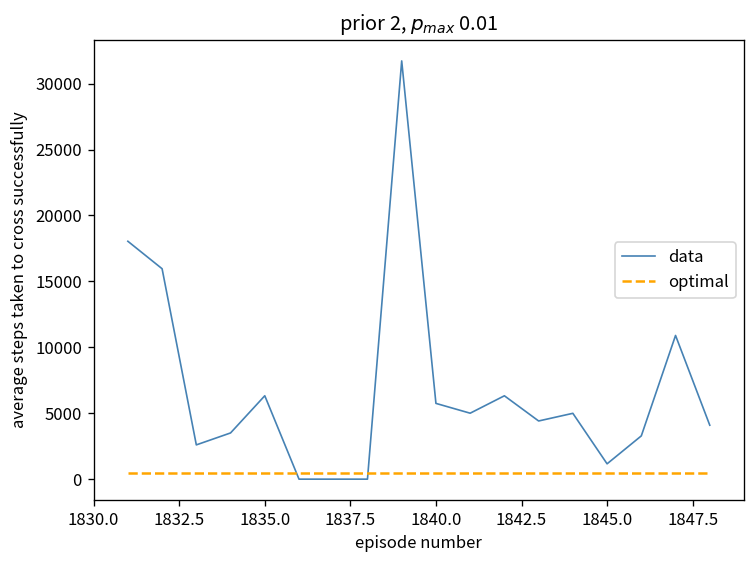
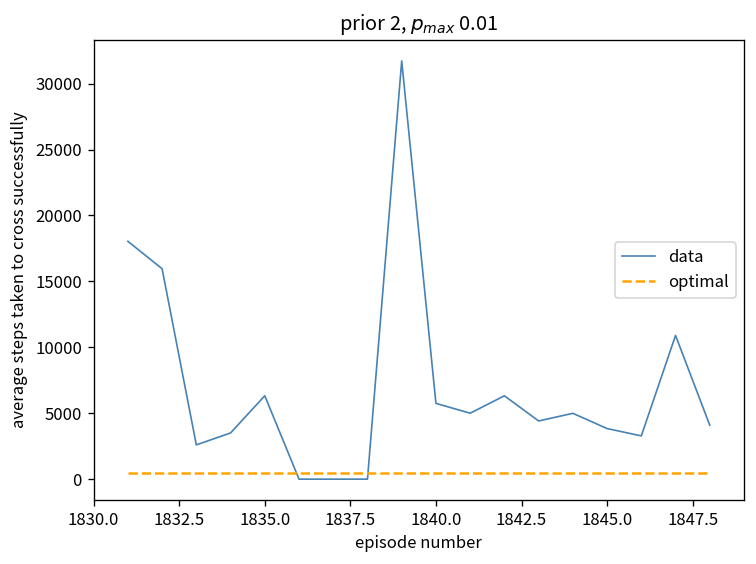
  {
    "data": {
      "1835.0": 6300,
      "1840.0": 5700,
-     "1845.0": 1200
+     "1845.0": 3800
    },
    "optimal": {
      "1835.0": 400,
      "1840.0": 400,
      "1845.0": 400
    }
  }
